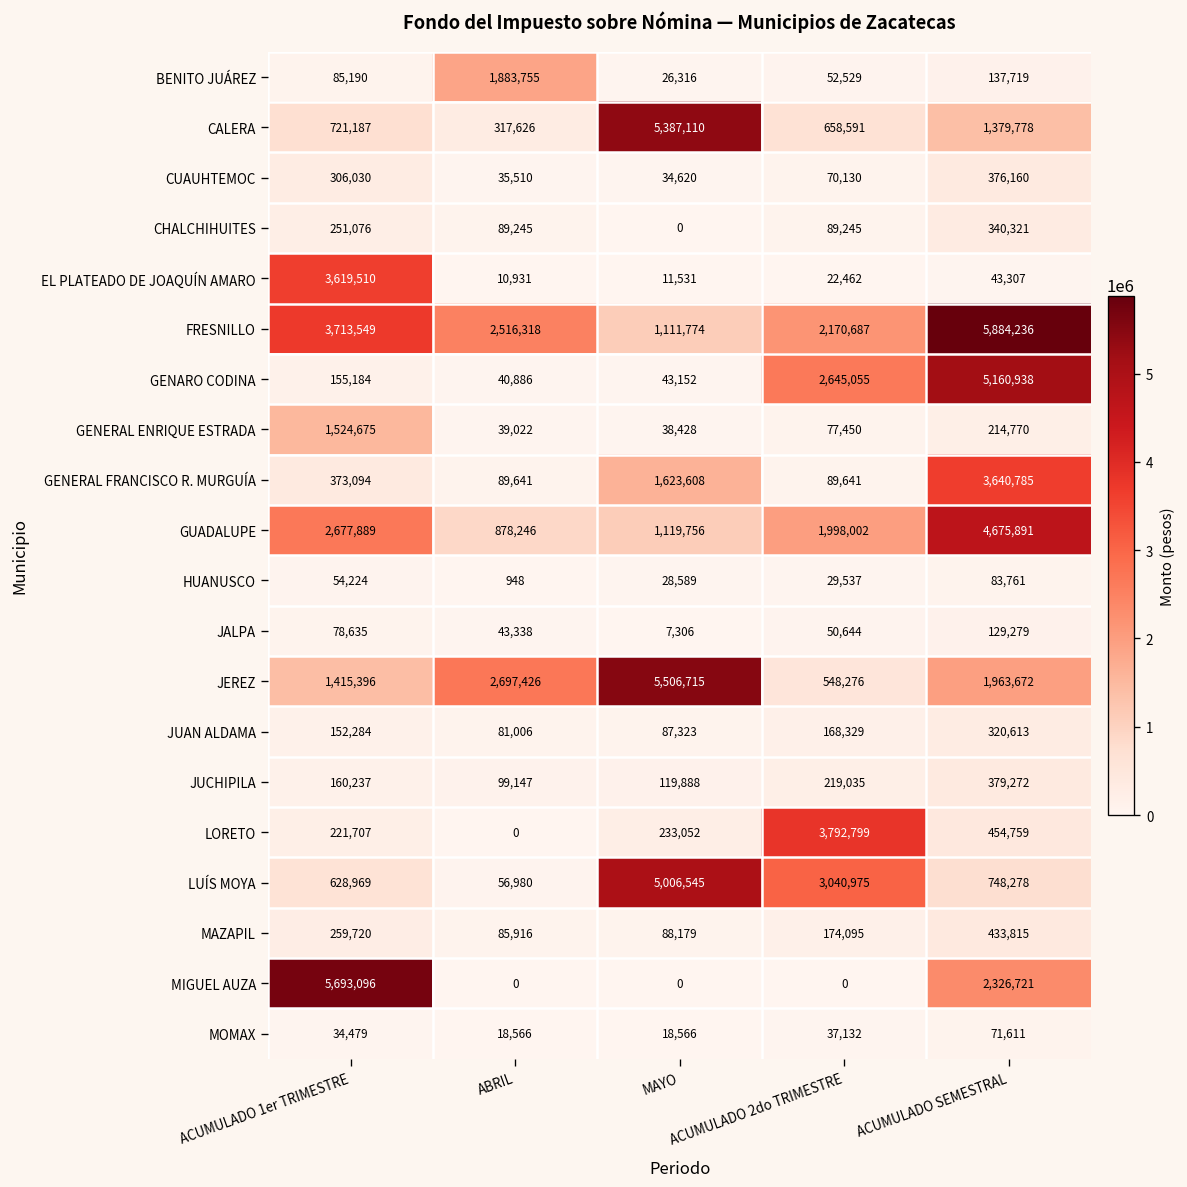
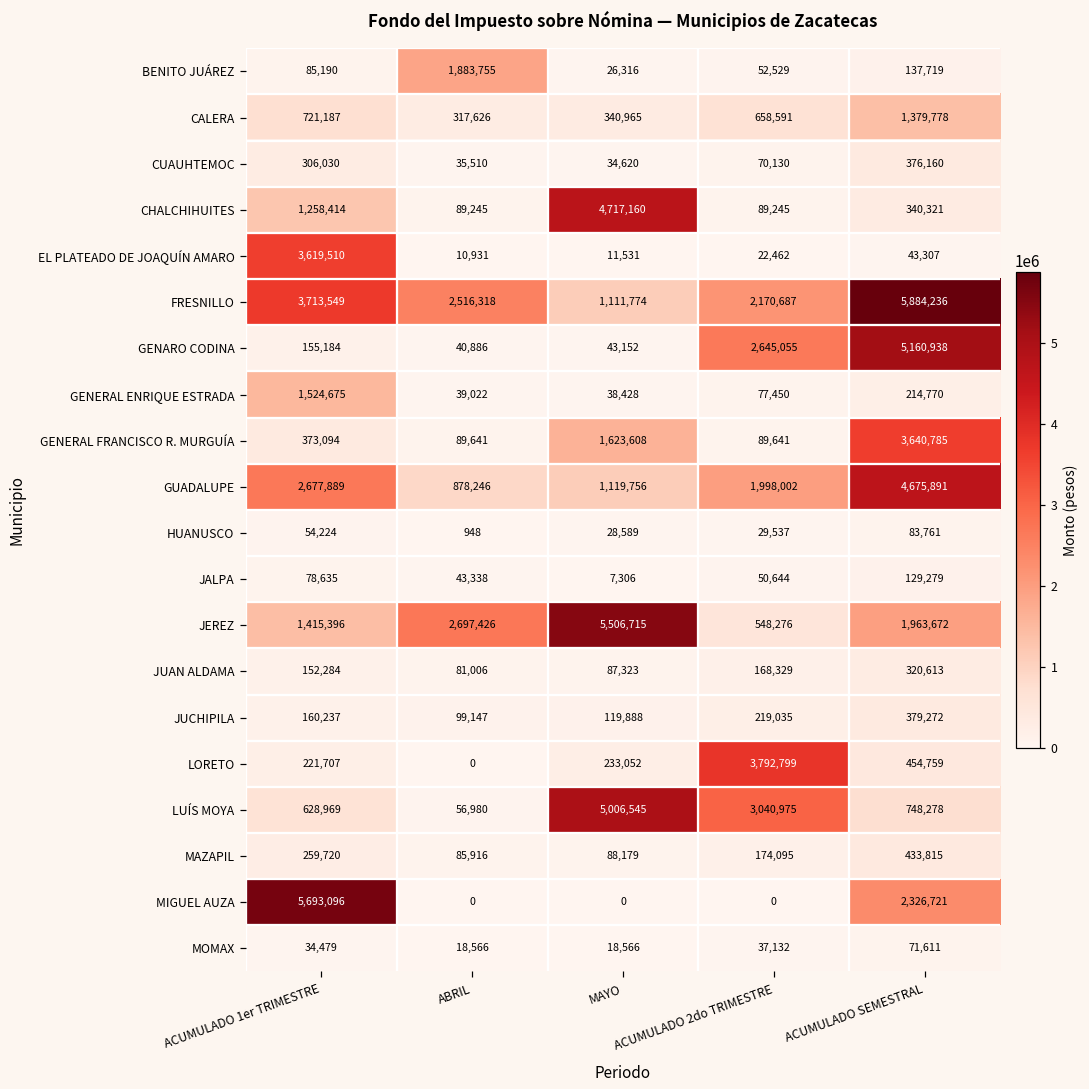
  {
    "BENITO JUÁREZ": {
      "ACUMULADO 1er TRIMESTRE": "85,190",
      "ABRIL": "1,883,755",
      "MAYO": "26,316",
      "ACUMULADO 2do TRIMESTRE": "52,529",
      "ACUMULADO SEMESTRAL": "137,719"
    },
    "CALERA": {
      "ACUMULADO 1er TRIMESTRE": "721,187",
      "ABRIL": "317,626",
-     "MAYO": "5,387,110",
+     "MAYO": "340,965",
      "ACUMULADO 2do TRIMESTRE": "658,591",
      "ACUMULADO SEMESTRAL": "1,379,778"
    },
    "CUAUHTEMOC": {
      "ACUMULADO 1er TRIMESTRE": "306,030",
      "ABRIL": "35,510",
      "MAYO": "34,620",
      "ACUMULADO 2do TRIMESTRE": "70,130",
      "ACUMULADO SEMESTRAL": "376,160"
    },
    "CHALCHIHUITES": {
-     "ACUMULADO 1er TRIMESTRE": "251,076",
+     "ACUMULADO 1er TRIMESTRE": "1,258,414",
      "ABRIL": "89,245",
-     "MAYO": "0",
+     "MAYO": "4,717,160",
      "ACUMULADO 2do TRIMESTRE": "89,245",
      "ACUMULADO SEMESTRAL": "340,321"
    },
    "EL PLATEADO DE JOAQUÍN AMARO": {
      "ACUMULADO 1er TRIMESTRE": "3,619,510",
      "ABRIL": "10,931",
      "MAYO": "11,531",
      "ACUMULADO 2do TRIMESTRE": "22,462",
      "ACUMULADO SEMESTRAL": "43,307"
    },
    "FRESNILLO": {
      "ACUMULADO 1er TRIMESTRE": "3,713,549",
      "ABRIL": "2,516,318",
      "MAYO": "1,111,774",
      "ACUMULADO 2do TRIMESTRE": "2,170,687",
      "ACUMULADO SEMESTRAL": "5,884,236"
    },
    "GENARO CODINA": {
      "ACUMULADO 1er TRIMESTRE": "155,184",
      "ABRIL": "40,886",
      "MAYO": "43,152",
      "ACUMULADO 2do TRIMESTRE": "2,645,055",
      "ACUMULADO SEMESTRAL": "5,160,938"
    },
    "GENERAL ENRIQUE ESTRADA": {
      "ACUMULADO 1er TRIMESTRE": "1,524,675",
      "ABRIL": "39,022",
      "MAYO": "38,428",
      "ACUMULADO 2do TRIMESTRE": "77,450",
      "ACUMULADO SEMESTRAL": "214,770"
    },
    "GENERAL FRANCISCO R. MURGUÍA": {
      "ACUMULADO 1er TRIMESTRE": "373,094",
      "ABRIL": "89,641",
      "MAYO": "1,623,608",
      "ACUMULADO 2do TRIMESTRE": "89,641",
      "ACUMULADO SEMESTRAL": "3,640,785"
    },
    "GUADALUPE": {
      "ACUMULADO 1er TRIMESTRE": "2,677,889",
      "ABRIL": "878,246",
      "MAYO": "1,119,756",
      "ACUMULADO 2do TRIMESTRE": "1,998,002",
      "ACUMULADO SEMESTRAL": "4,675,891"
    },
    "HUANUSCO": {
      "ACUMULADO 1er TRIMESTRE": "54,224",
      "ABRIL": "948",
      "MAYO": "28,589",
      "ACUMULADO 2do TRIMESTRE": "29,537",
      "ACUMULADO SEMESTRAL": "83,761"
    },
    "JALPA": {
      "ACUMULADO 1er TRIMESTRE": "78,635",
      "ABRIL": "43,338",
      "MAYO": "7,306",
      "ACUMULADO 2do TRIMESTRE": "50,644",
      "ACUMULADO SEMESTRAL": "129,279"
    },
    "JEREZ": {
      "ACUMULADO 1er TRIMESTRE": "1,415,396",
      "ABRIL": "2,697,426",
      "MAYO": "5,506,715",
      "ACUMULADO 2do TRIMESTRE": "548,276",
      "ACUMULADO SEMESTRAL": "1,963,672"
    },
    "JUAN ALDAMA": {
      "ACUMULADO 1er TRIMESTRE": "152,284",
      "ABRIL": "81,006",
      "MAYO": "87,323",
      "ACUMULADO 2do TRIMESTRE": "168,329",
      "ACUMULADO SEMESTRAL": "320,613"
    },
    "JUCHIPILA": {
      "ACUMULADO 1er TRIMESTRE": "160,237",
      "ABRIL": "99,147",
      "MAYO": "119,888",
      "ACUMULADO 2do TRIMESTRE": "219,035",
      "ACUMULADO SEMESTRAL": "379,272"
    },
    "LORETO": {
      "ACUMULADO 1er TRIMESTRE": "221,707",
      "ABRIL": "0",
      "MAYO": "233,052",
      "ACUMULADO 2do TRIMESTRE": "3,792,799",
      "ACUMULADO SEMESTRAL": "454,759"
    },
    "LUÍS MOYA": {
      "ACUMULADO 1er TRIMESTRE": "628,969",
      "ABRIL": "56,980",
      "MAYO": "5,006,545",
      "ACUMULADO 2do TRIMESTRE": "3,040,975",
      "ACUMULADO SEMESTRAL": "748,278"
    },
    "MAZAPIL": {
      "ACUMULADO 1er TRIMESTRE": "259,720",
      "ABRIL": "85,916",
      "MAYO": "88,179",
      "ACUMULADO 2do TRIMESTRE": "174,095",
      "ACUMULADO SEMESTRAL": "433,815"
    },
    "MIGUEL AUZA": {
      "ACUMULADO 1er TRIMESTRE": "5,693,096",
      "ABRIL": "0",
      "MAYO": "0",
      "ACUMULADO 2do TRIMESTRE": "0",
      "ACUMULADO SEMESTRAL": "2,326,721"
    },
    "MOMAX": {
      "ACUMULADO 1er TRIMESTRE": "34,479",
      "ABRIL": "18,566",
      "MAYO": "18,566",
      "ACUMULADO 2do TRIMESTRE": "37,132",
      "ACUMULADO SEMESTRAL": "71,611"
    }
  }
